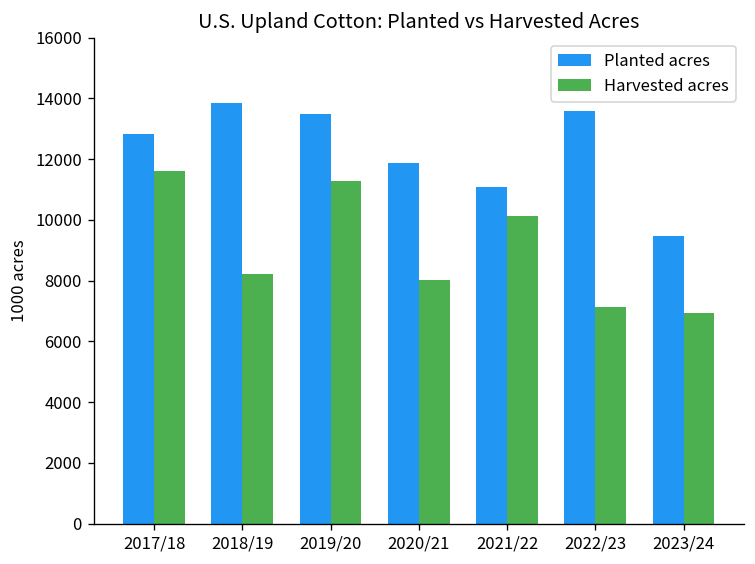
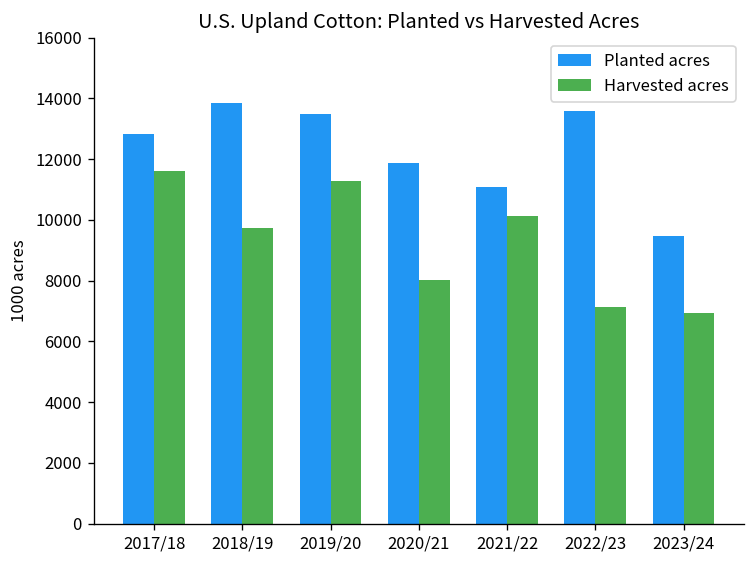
  {
    "Planted acres": {
      "2017/18": 12800,
      "2018/19": 13800,
      "2019/20": 13500,
      "2020/21": 11900,
      "2021/22": 11100,
      "2022/23": 13600,
      "2023/24": 9500
    },
    "Harvested acres": {
      "2017/18": 11600,
-     "2018/19": 8200,
+     "2018/19": 9700,
      "2019/20": 11300,
      "2020/21": 8000,
      "2021/22": 10100,
      "2022/23": 7100,
      "2023/24": 6900
    }
  }
